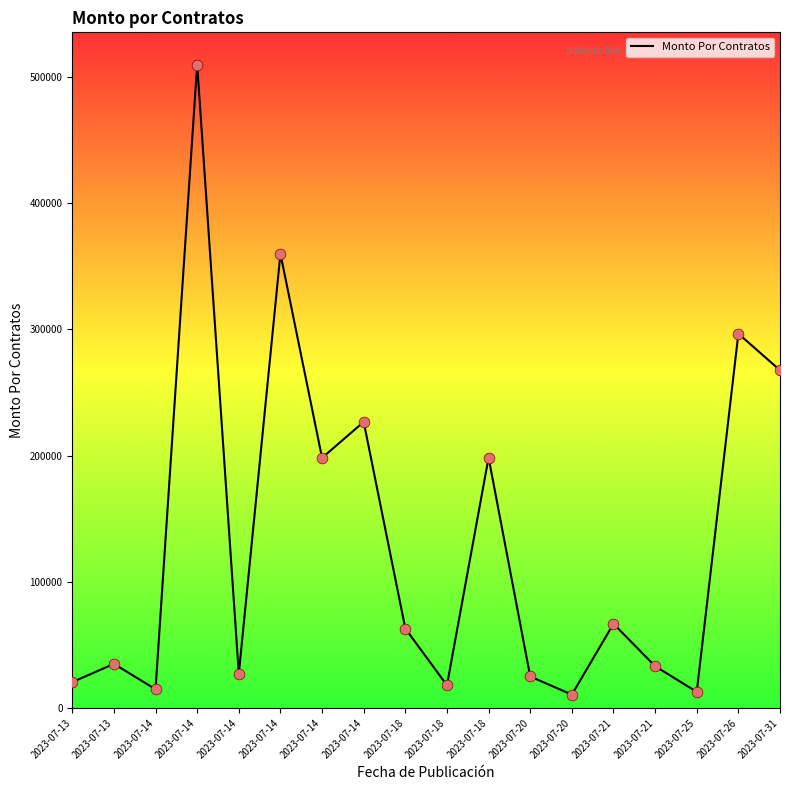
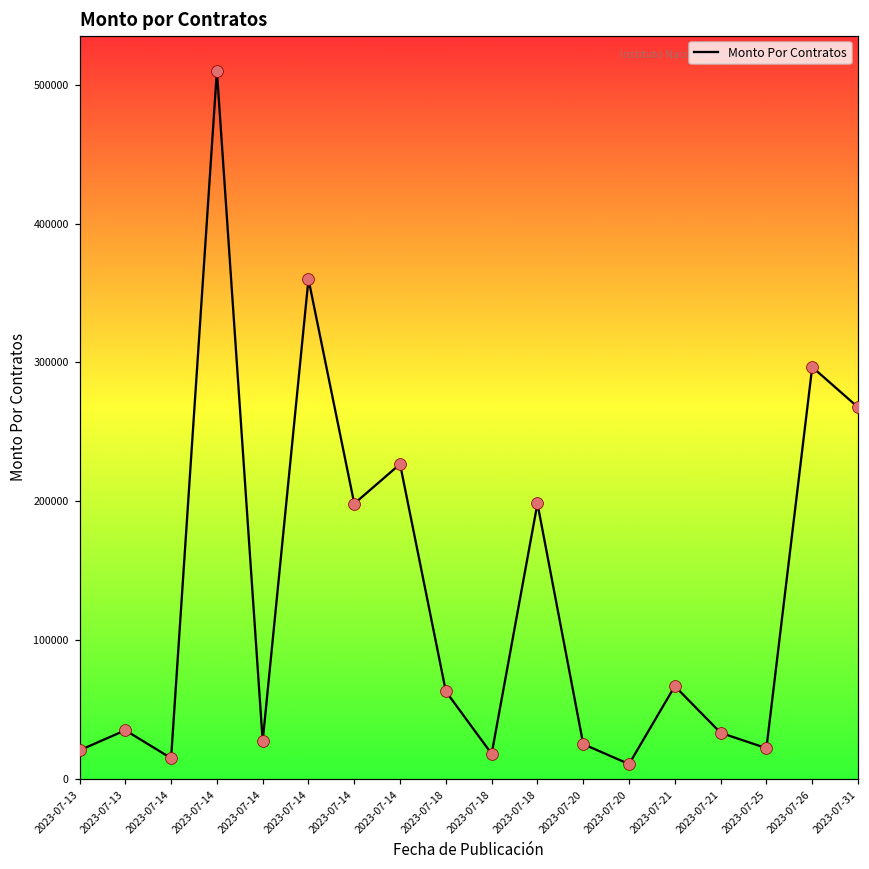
  {
-   "2023-07-25": 13000,
+   "2023-07-25": 22000,
    "2023-07-26": 297000,
    "2023-07-31": 268000
  }
